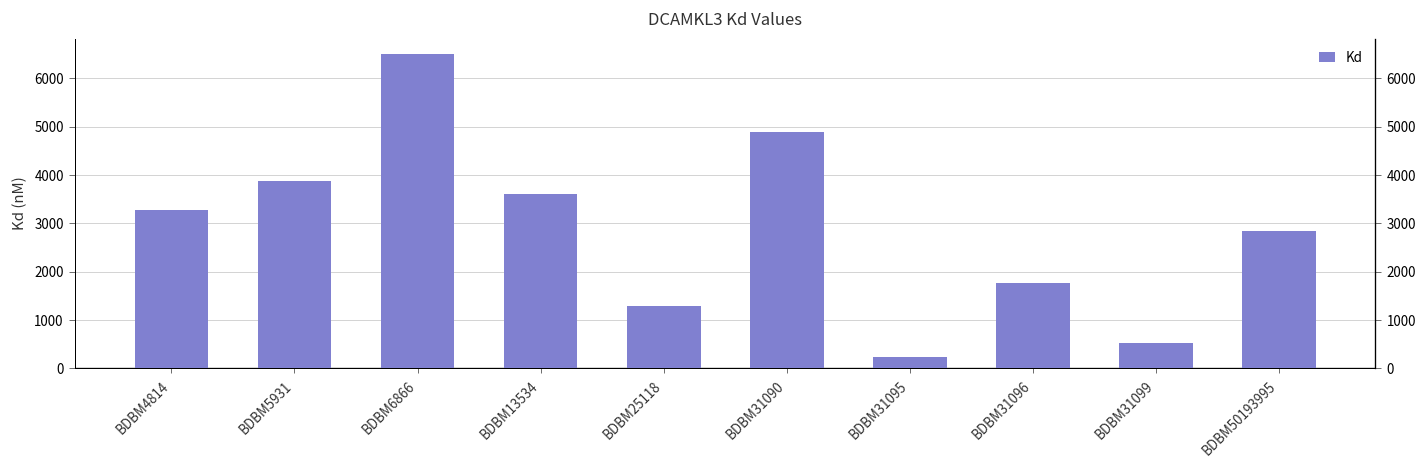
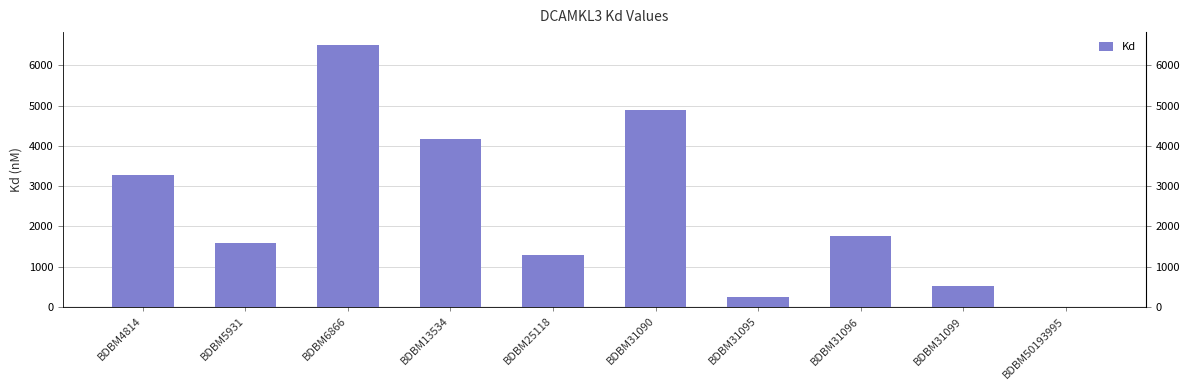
  {
    "BDBM4814": 3300,
-   "BDBM5931": 3900,
+   "BDBM5931": 1600,
    "BDBM6866": 6500,
-   "BDBM13534": 3600,
+   "BDBM13534": 4200,
    "BDBM25118": 1300,
    "BDBM31090": 4900,
    "BDBM31095": 200,
    "BDBM31096": 1800,
    "BDBM31099": 500,
-   "BDBM50193995": 2800
+   "BDBM50193995": 0
  }
